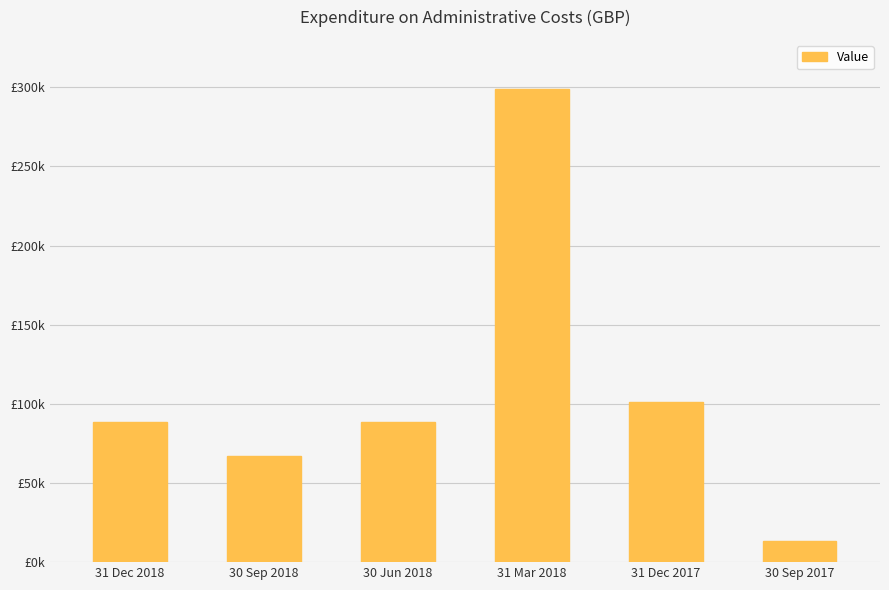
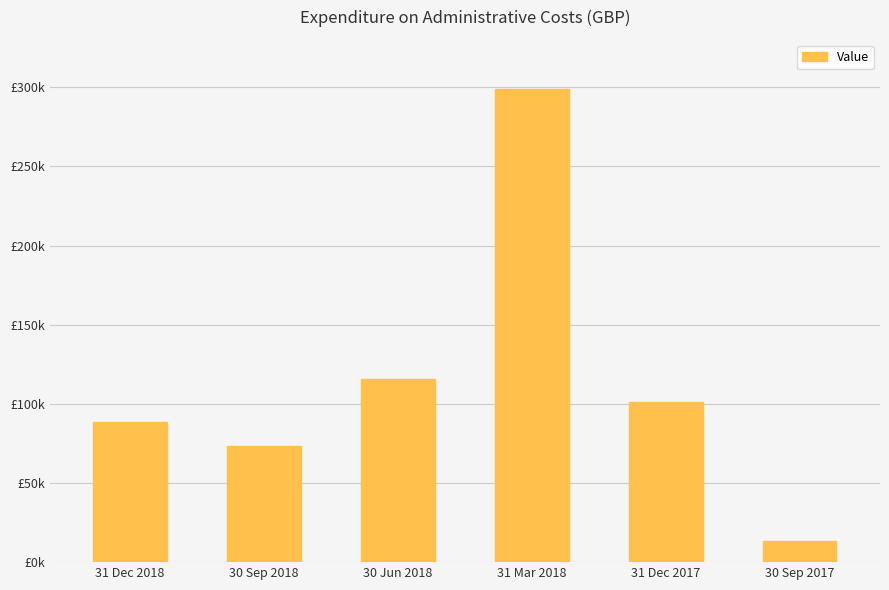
  {
    "31 Dec 2018": "£88000",
-   "30 Sep 2018": "£67000",
-   "30 Jun 2018": "£89000",
+   "30 Sep 2018": "£73000",
+   "30 Jun 2018": "£116000",
    "31 Mar 2018": "£299000",
    "31 Dec 2017": "£101000",
    "30 Sep 2017": "£13000"
  }
